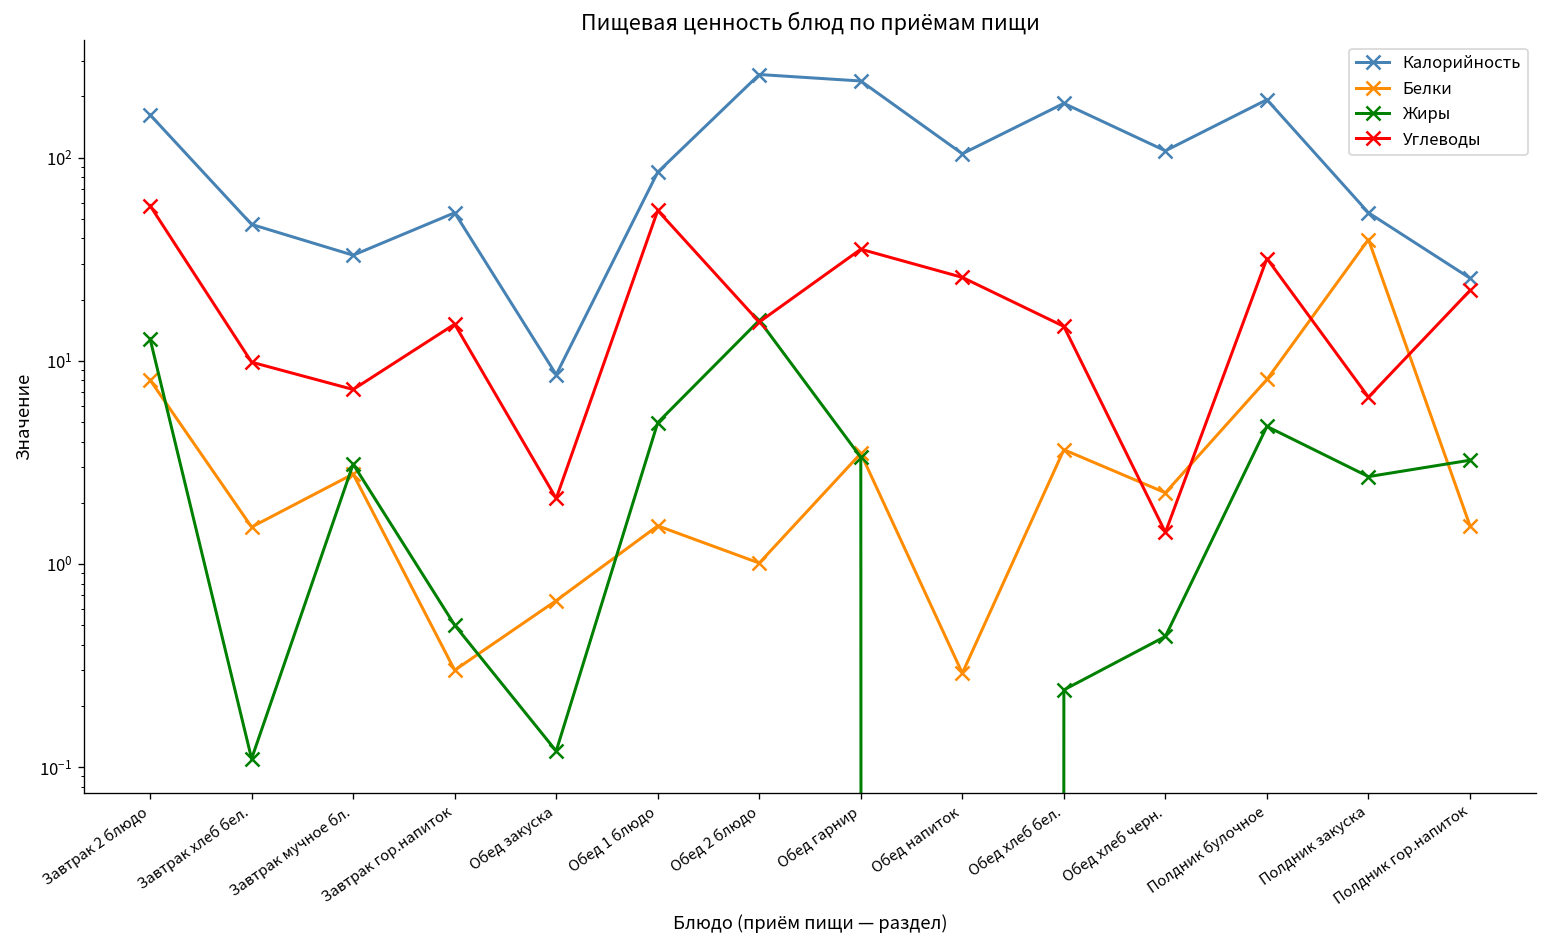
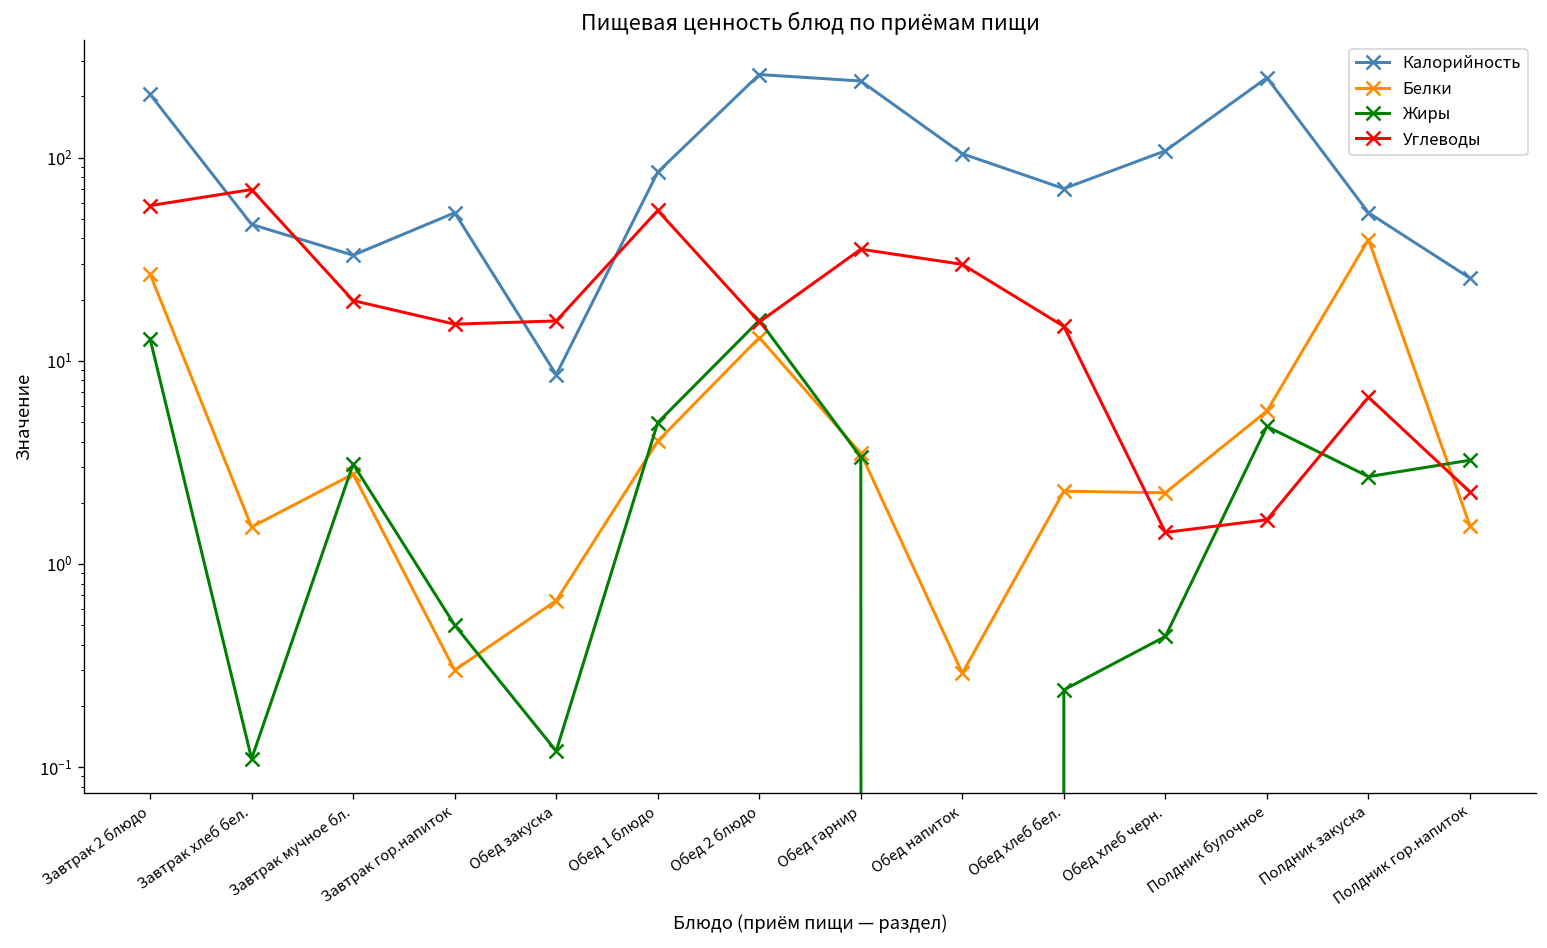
  {
    "Калорийность": {
-     "Завтрак 2 блюдо": 160,
+     "Завтрак 2 блюдо": 200,
      "Завтрак хлеб бел.": 47,
      "Завтрак мучное бл.": 33,
      "Завтрак гор.напиток": 54,
      "Обед закуска": 9,
      "Обед 1 блюдо": 80,
      "Обед 2 блюдо": 260,
      "Обед гарнир": 240,
      "Обед напиток": 100,
-     "Обед хлеб бел.": 180,
+     "Обед хлеб бел.": 70,
      "Обед хлеб черн.": 110,
-     "Полдник булочное": 190,
+     "Полдник булочное": 250,
      "Полдник закуска": 54,
      "Полдник гор.напиток": 26
    },
    "Белки": {
-     "Завтрак 2 блюдо": 8,
+     "Завтрак 2 блюдо": 27,
      "Завтрак хлеб бел.": 1.5,
      "Завтрак мучное бл.": 2.8,
      "Завтрак гор.напиток": 0.3,
      "Обед закуска": 0.66,
-     "Обед 1 блюдо": 1.5,
-     "Обед 2 блюдо": 1.0,
+     "Обед 1 блюдо": 4.0,
+     "Обед 2 блюдо": 13,
      "Обед гарнир": 3.5,
      "Обед напиток": 0.29,
-     "Обед хлеб бел.": 3.7,
+     "Обед хлеб бел.": 2.3,
      "Обед хлеб черн.": 2.2,
-     "Полдник булочное": 8,
+     "Полдник булочное": 5.7,
      "Полдник закуска": 40,
      "Полдник гор.напиток": 1.5
    },
    "Жиры": {
      "Завтрак 2 блюдо": 13,
      "Завтрак хлеб бел.": 0.11,
      "Завтрак мучное бл.": 3.1,
      "Завтрак гор.напиток": 0.5,
      "Обед закуска": 0.12,
      "Обед 1 блюдо": 5.0,
      "Обед гарнир": 3.4,
      "Обед хлеб бел.": 0.24,
      "Обед хлеб черн.": 0.44,
      "Полдник булочное": 4.8,
      "Полдник закуска": 2.7,
      "Полдник гор.напиток": 3.2
    },
    "Углеводы": {
      "Завтрак 2 блюдо": 58,
-     "Завтрак хлеб бел.": 10,
-     "Завтрак мучное бл.": 7.2,
+     "Завтрак хлеб бел.": 70,
+     "Завтрак мучное бл.": 20,
      "Завтрак гор.напиток": 15,
-     "Обед закуска": 2.1,
+     "Обед закуска": 16,
      "Обед 1 блюдо": 55,
      "Обед гарнир": 35,
-     "Обед напиток": 26,
+     "Обед напиток": 30,
      "Обед хлеб бел.": 15,
      "Обед хлеб черн.": 1.4,
-     "Полдник булочное": 32,
+     "Полдник булочное": 1.7,
      "Полдник закуска": 6.6,
-     "Полдник гор.напиток": 22
+     "Полдник гор.напиток": 2.3
    }
  }
